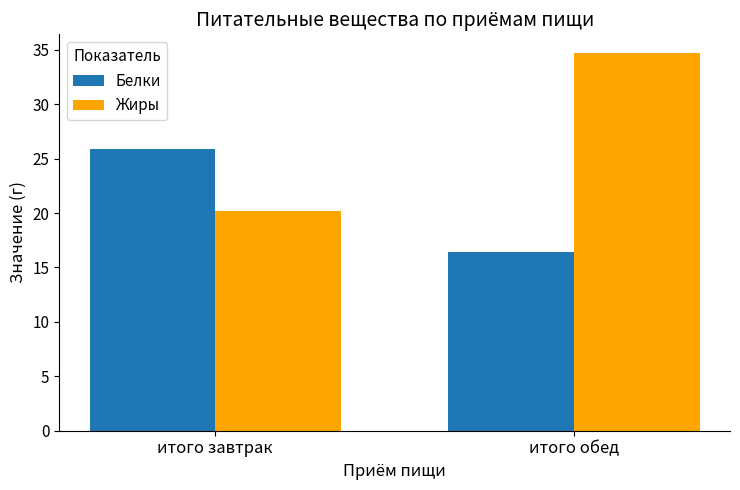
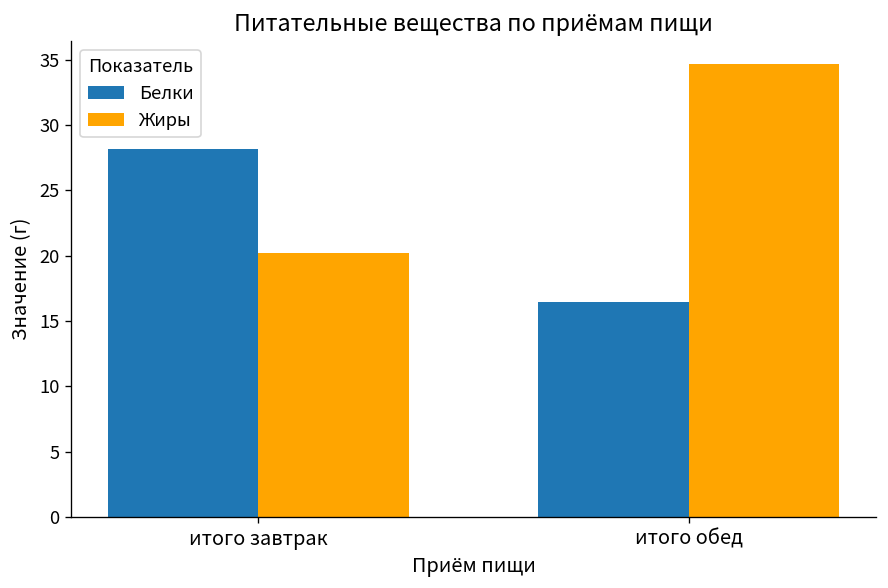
  {
    "Белки": {
-     "итого завтрак": 25.8,
+     "итого завтрак": 28.2,
      "итого обед": 16.5
    },
    "Жиры": {
      "итого завтрак": 20.2,
      "итого обед": 34.7
    }
  }
